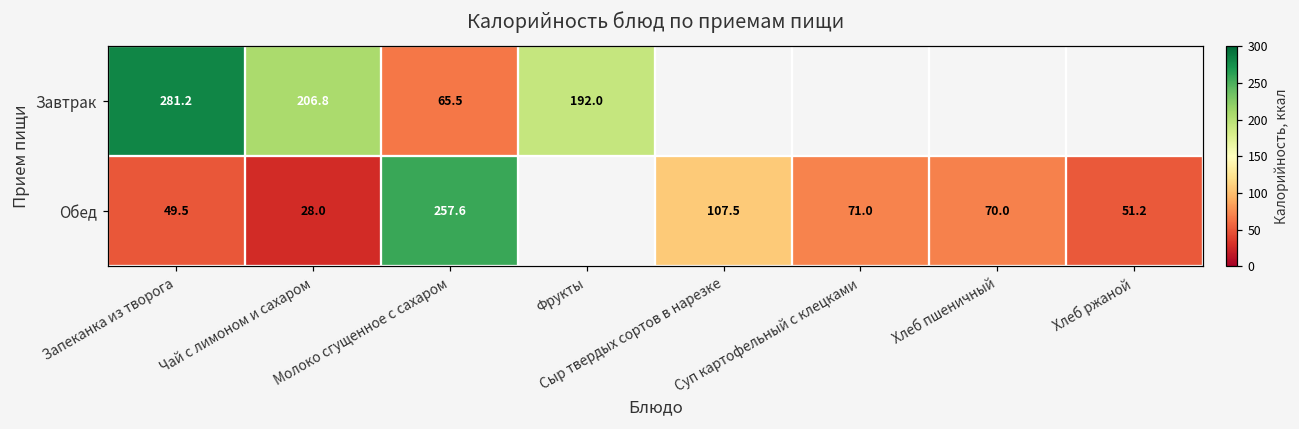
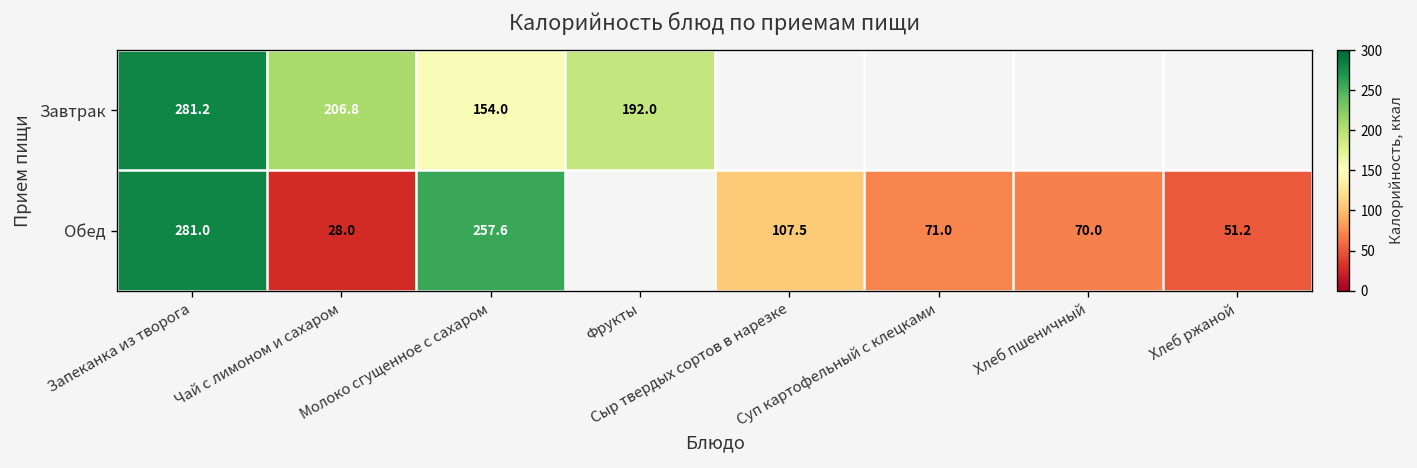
  {
    "Завтрак": {
      "Запеканка из творога": 281.2,
      "Чай с лимоном и сахаром": 206.8,
-     "Молоко сгущенное с сахаром": 65.5,
+     "Молоко сгущенное с сахаром": 154.0,
      "Фрукты": 192.0
    },
    "Обед": {
-     "Запеканка из творога": 49.5,
+     "Запеканка из творога": 281.0,
      "Чай с лимоном и сахаром": 28.0,
      "Молоко сгущенное с сахаром": 257.6,
      "Сыр твердых сортов в нарезке": 107.5,
      "Суп картофельный с клецками": 71.0,
      "Хлеб пшеничный": 70.0,
      "Хлеб ржаной": 51.2
    }
  }
